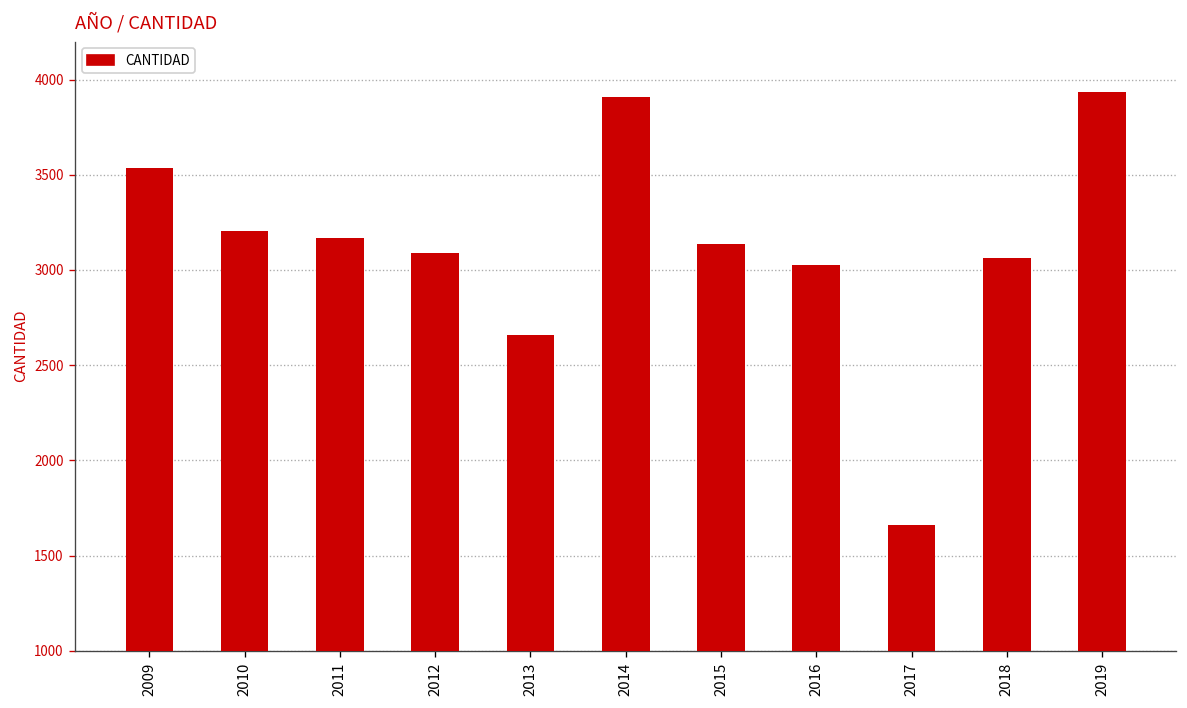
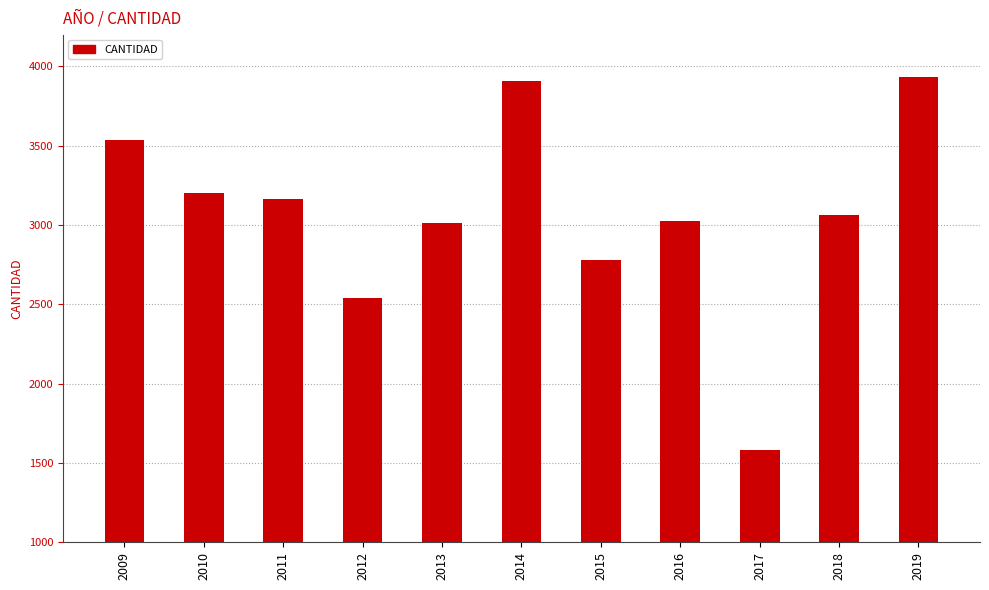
  {
    "2009": 3530,
    "2010": 3200,
    "2011": 3170,
-   "2012": 3090,
-   "2013": 2660,
+   "2012": 2540,
+   "2013": 3020,
    "2014": 3910,
-   "2015": 3140,
+   "2015": 2780,
    "2016": 3030,
-   "2017": 1660,
+   "2017": 1580,
    "2018": 3060,
    "2019": 3940
  }
